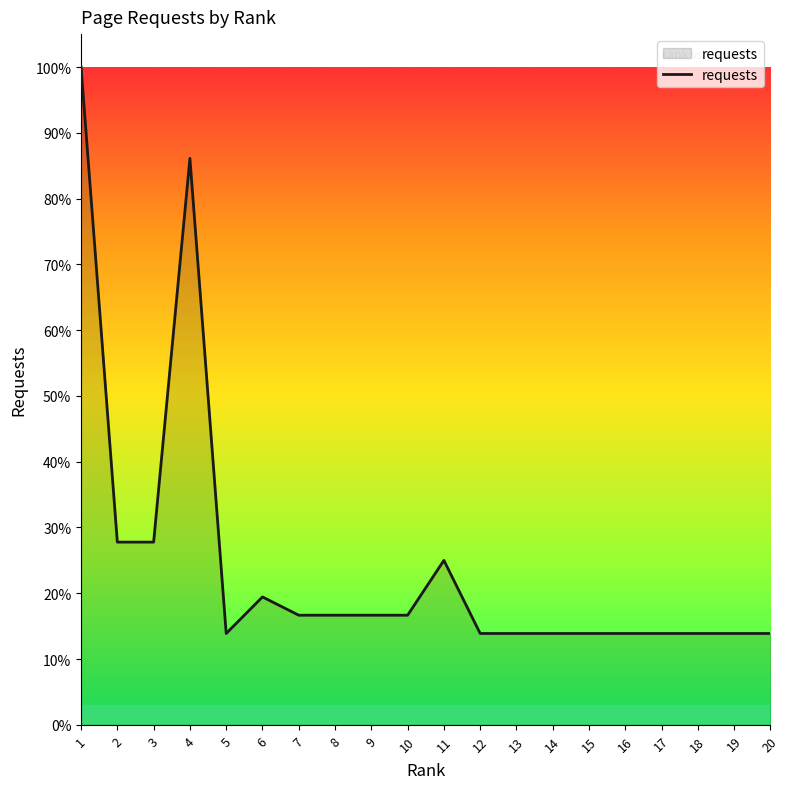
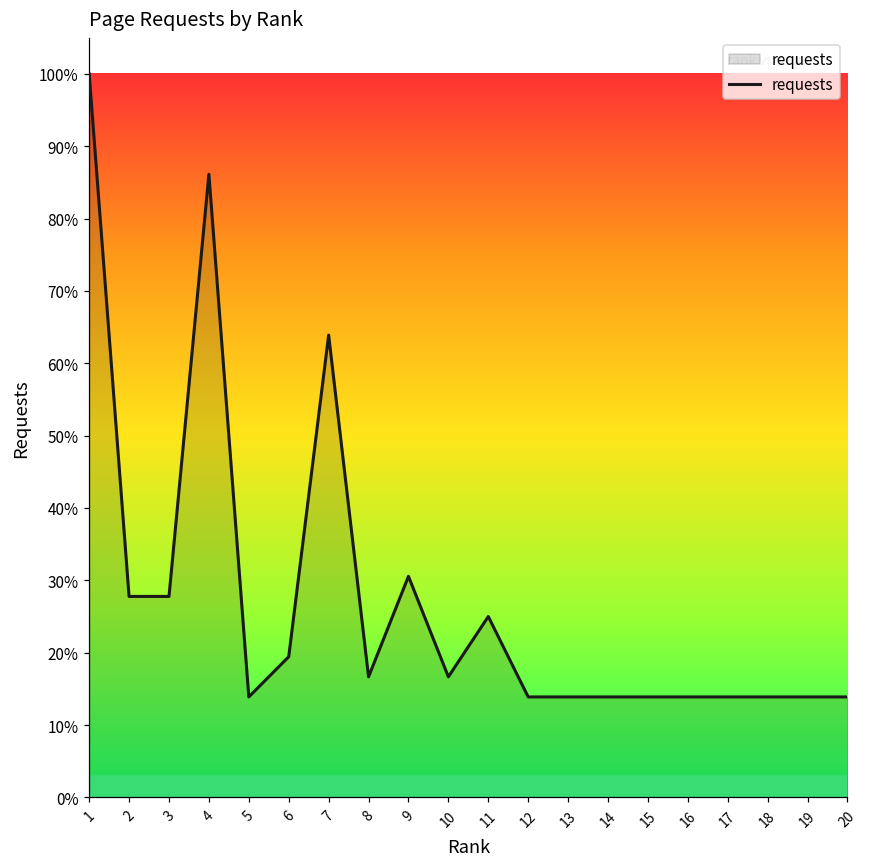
  {
    "1": "100%",
    "2": "28%",
    "3": "28%",
    "4": "86%",
    "5": "14%",
    "6": "19%",
-   "7": "17%",
+   "7": "64%",
    "8": "17%",
-   "9": "17%",
+   "9": "31%",
    "10": "17%",
    "11": "25%",
    "12": "14%",
    "13": "14%",
    "14": "14%",
    "15": "14%",
    "16": "14%",
    "17": "14%",
    "18": "14%",
    "19": "14%",
    "20": "14%"
  }
